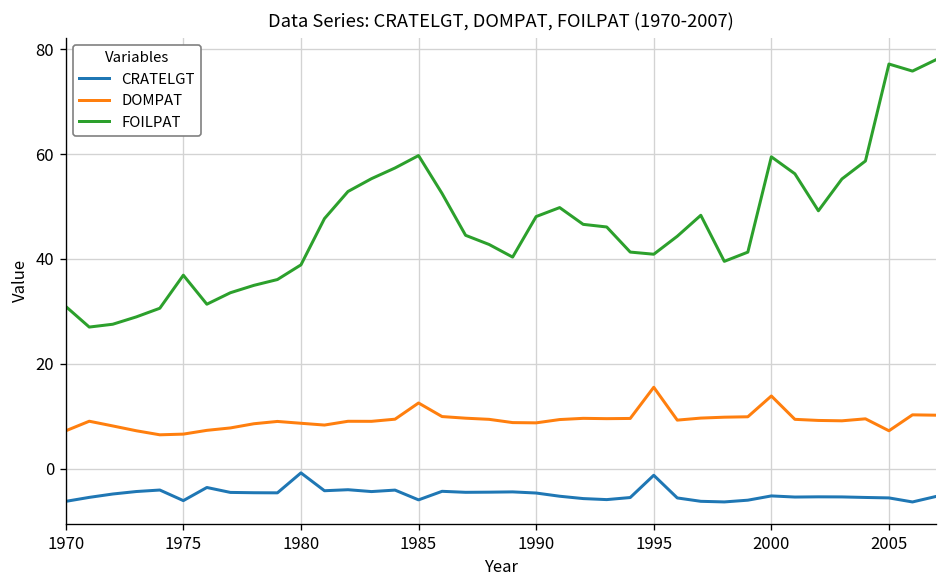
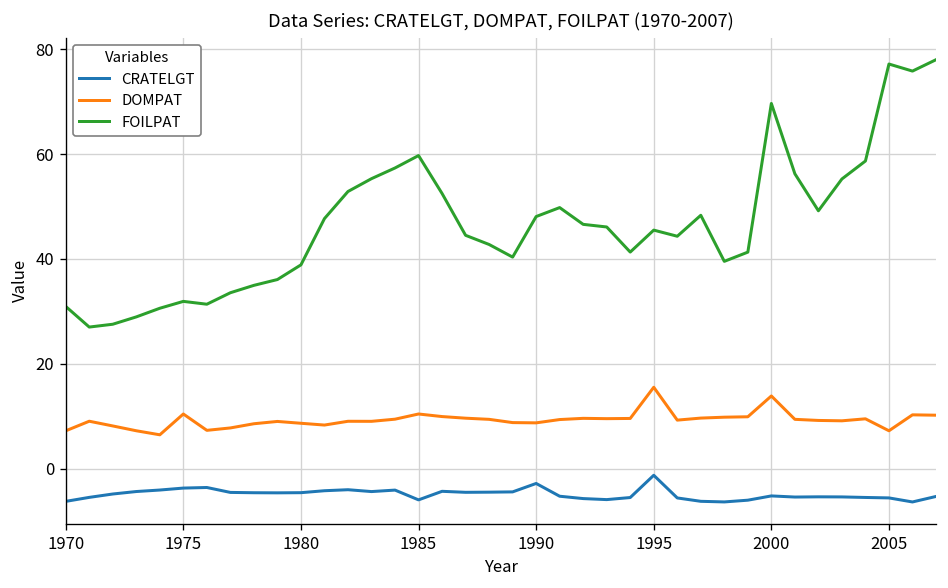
  {
    "CRATELGT": {
      "1970": -6,
-     "1975": -6,
-     "1980": -1,
+     "1975": -4,
+     "1980": -5,
      "1985": -6,
-     "1990": -5,
+     "1990": -3,
      "1995": -1,
      "2000": -5,
      "2005": -6
    },
    "DOMPAT": {
      "1970": 7,
-     "1975": 7,
+     "1975": 10,
      "1980": 9,
-     "1985": 13,
+     "1985": 10,
      "1990": 9,
      "1995": 16,
      "2000": 14,
      "2005": 7
    },
    "FOILPAT": {
      "1970": 31,
-     "1975": 37,
+     "1975": 32,
      "1980": 39,
      "1985": 60,
      "1990": 48,
-     "1995": 41,
-     "2000": 59,
+     "1995": 46,
+     "2000": 70,
      "2005": 77
    }
  }
